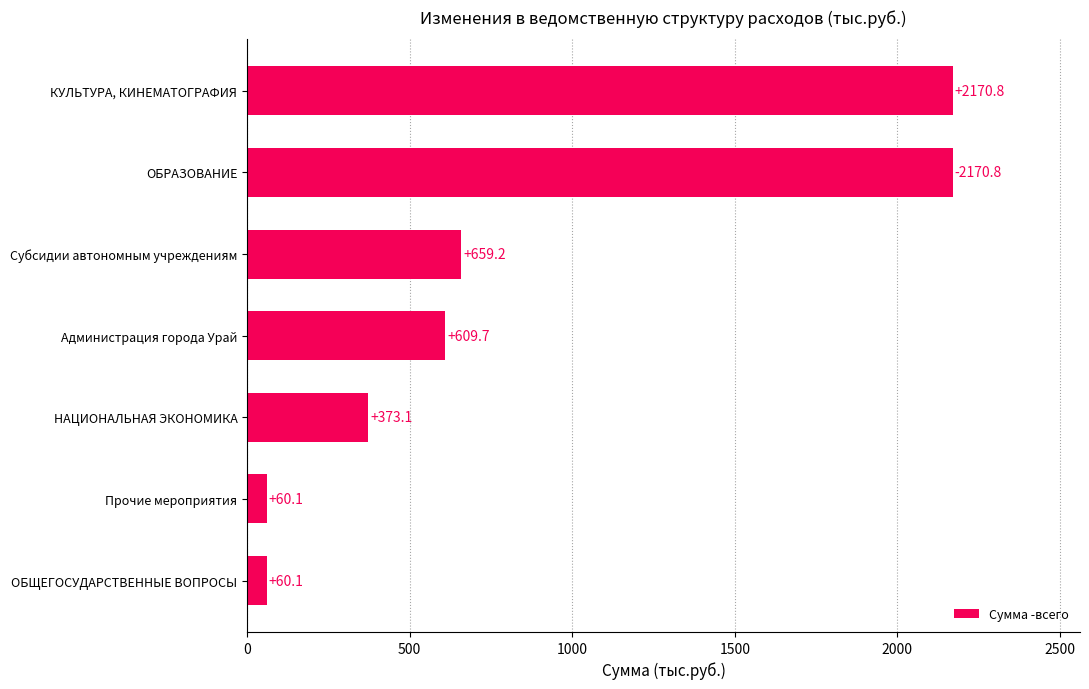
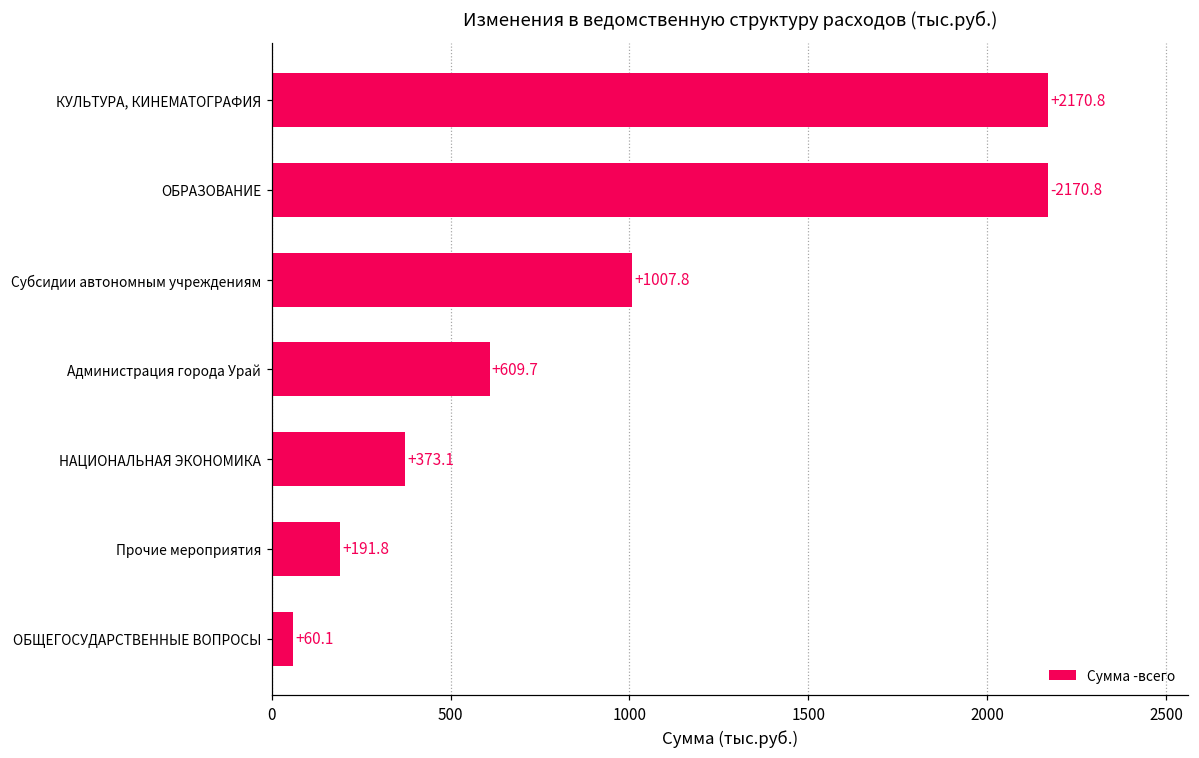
  {
    "КУЛЬТУРА, КИНЕМАТОГРАФИЯ": "+2170.8",
-   "Субсидии автономным учреждениям": "+659.2",
+   "Субсидии автономным учреждениям": "+1007.8",
    "Администрация города Урай": "+609.7",
    "НАЦИОНАЛЬНАЯ ЭКОНОМИКА": "+373.1",
-   "Прочие мероприятия": "+60.1",
+   "Прочие мероприятия": "+191.8",
    "ОБЩЕГОСУДАРСТВЕННЫЕ ВОПРОСЫ": "+60.1"
  }
